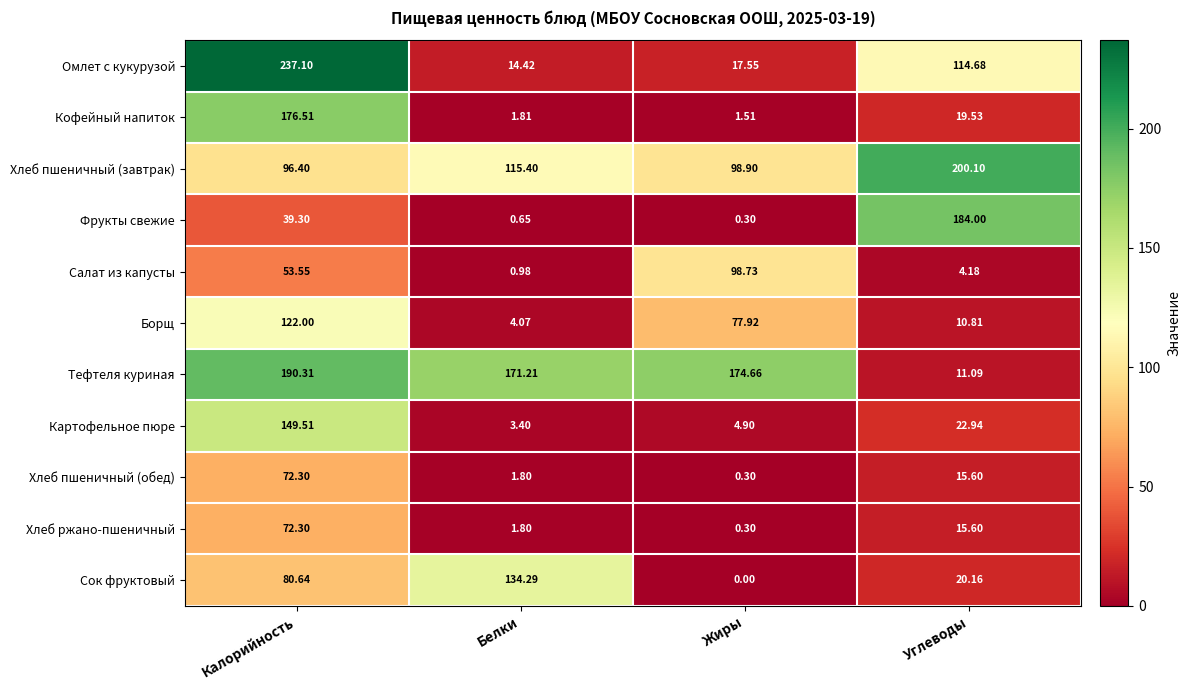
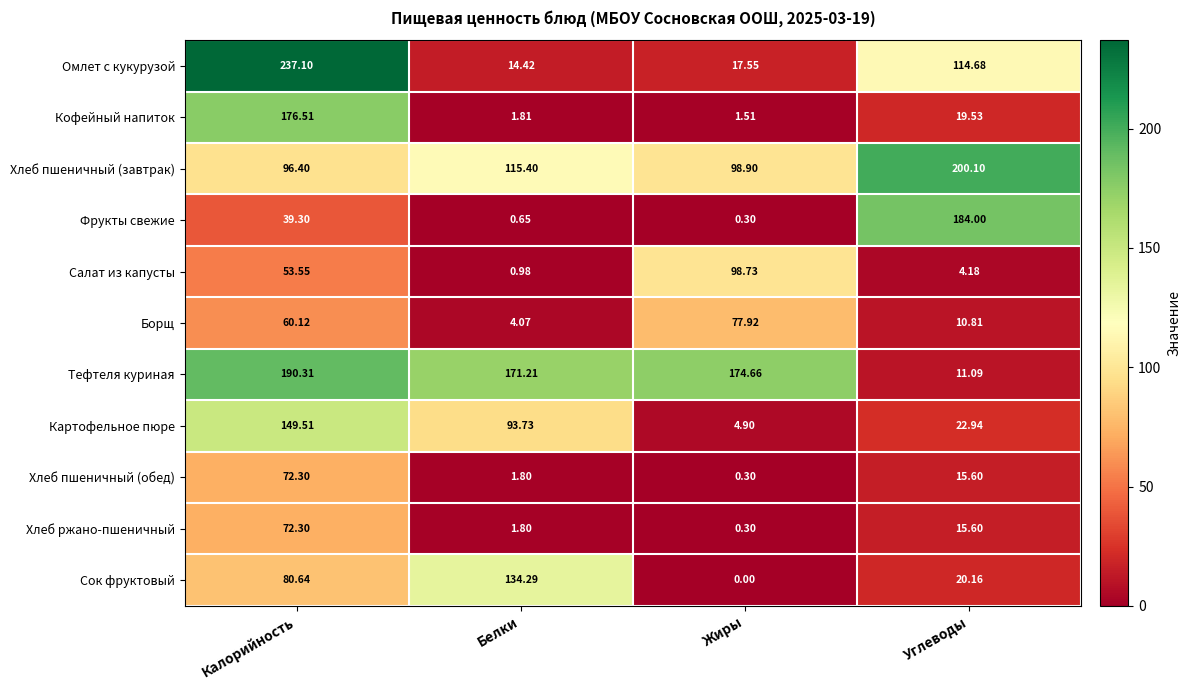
  {
    "Омлет с кукурузой": {
      "Калорийность": 237.10,
      "Белки": 14.42,
      "Жиры": 17.55,
      "Углеводы": 114.68
    },
    "Кофейный напиток": {
      "Калорийность": 176.51,
      "Белки": 1.81,
      "Жиры": 1.51,
      "Углеводы": 19.53
    },
    "Хлеб пшеничный (завтрак)": {
      "Калорийность": 96.40,
      "Белки": 115.40,
      "Жиры": 98.90,
      "Углеводы": 200.10
    },
    "Фрукты свежие": {
      "Калорийность": 39.30,
      "Белки": 0.65,
      "Жиры": 0.30,
      "Углеводы": 184.00
    },
    "Салат из капусты": {
      "Калорийность": 53.55,
      "Белки": 0.98,
      "Жиры": 98.73,
      "Углеводы": 4.18
    },
    "Борщ": {
-     "Калорийность": 122.00,
+     "Калорийность": 60.12,
      "Белки": 4.07,
      "Жиры": 77.92,
      "Углеводы": 10.81
    },
    "Тефтеля куриная": {
      "Калорийность": 190.31,
      "Белки": 171.21,
      "Жиры": 174.66,
      "Углеводы": 11.09
    },
    "Картофельное пюре": {
      "Калорийность": 149.51,
-     "Белки": 3.40,
+     "Белки": 93.73,
      "Жиры": 4.90,
      "Углеводы": 22.94
    },
    "Хлеб пшеничный (обед)": {
      "Калорийность": 72.30,
      "Белки": 1.80,
      "Жиры": 0.30,
      "Углеводы": 15.60
    },
    "Хлеб ржано-пшеничный": {
      "Калорийность": 72.30,
      "Белки": 1.80,
      "Жиры": 0.30,
      "Углеводы": 15.60
    },
    "Сок фруктовый": {
      "Калорийность": 80.64,
      "Белки": 134.29,
      "Жиры": 0.00,
      "Углеводы": 20.16
    }
  }
